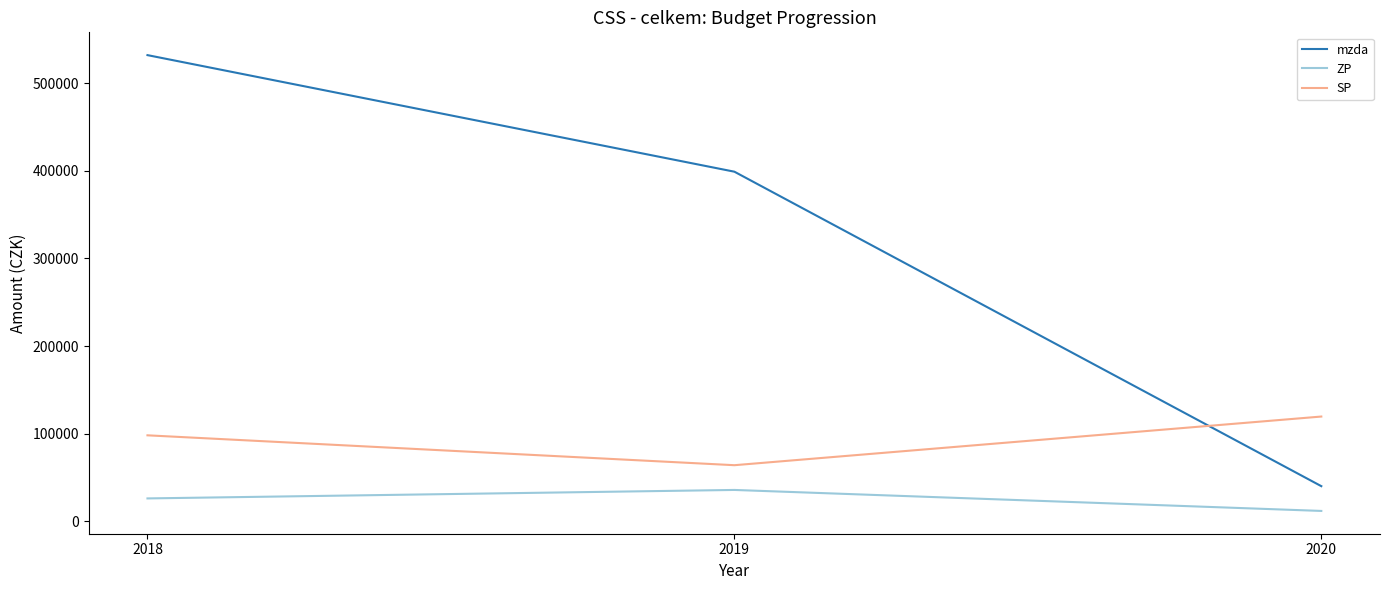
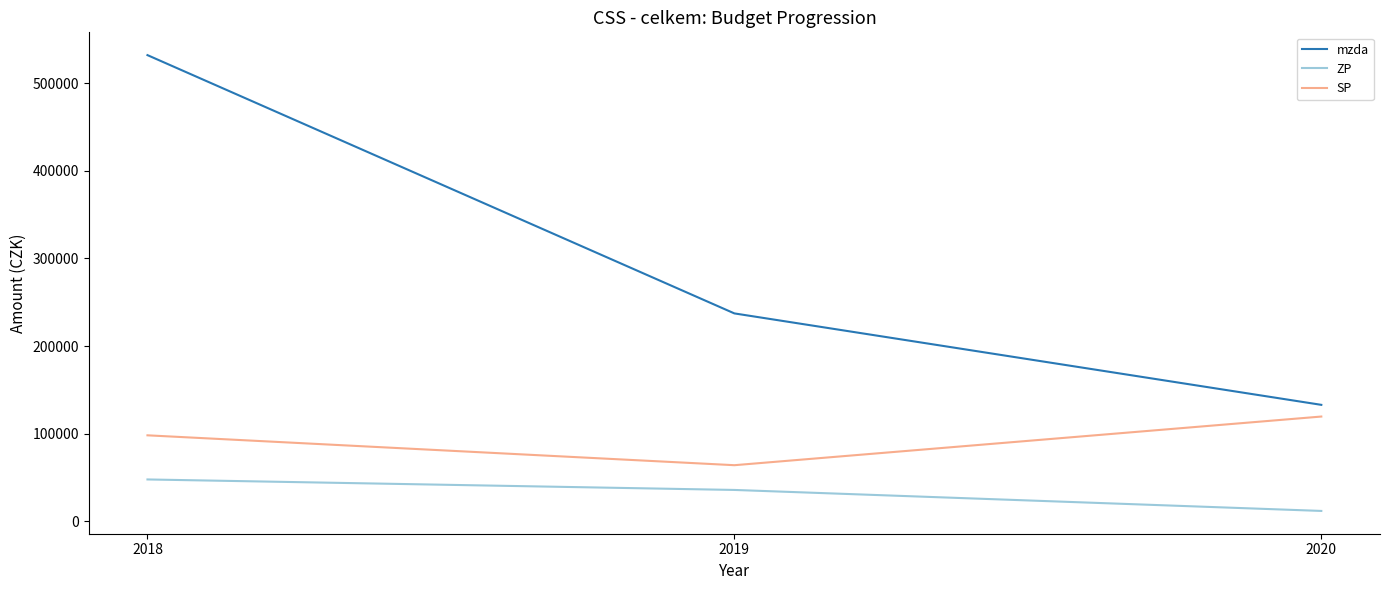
  {
    "mzda": {
      "2018": 530000,
-     "2019": 400000,
-     "2020": 40000
+     "2019": 240000,
+     "2020": 130000
    },
    "ZP": {
-     "2018": 30000,
+     "2018": 50000,
      "2019": 40000,
      "2020": 10000
    },
    "SP": {
      "2018": 100000,
      "2019": 60000,
      "2020": 120000
    }
  }
